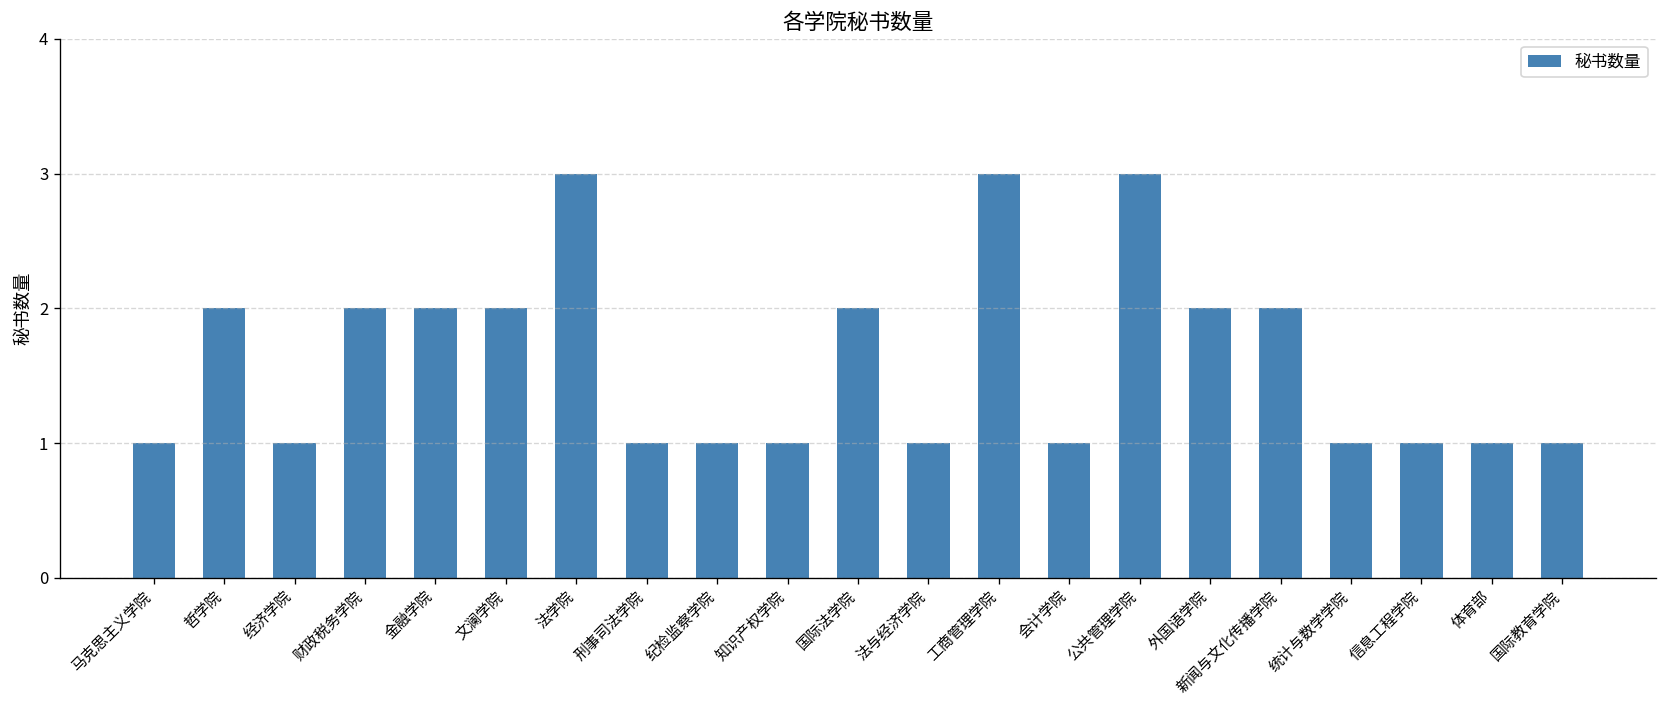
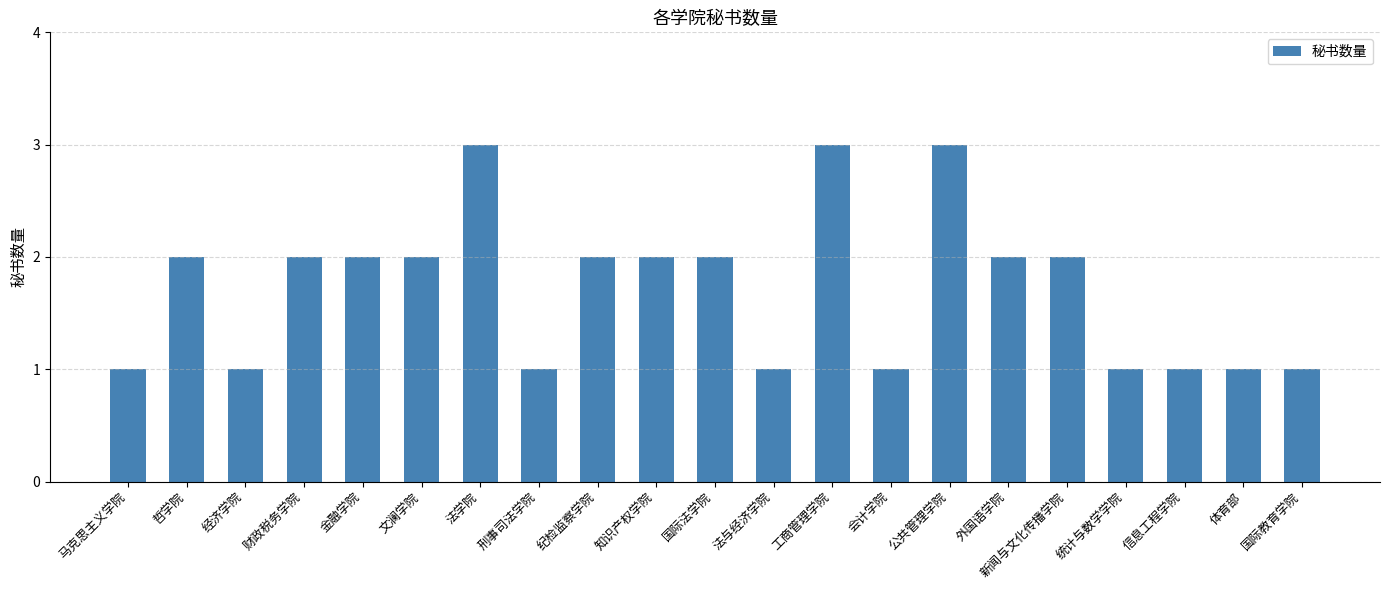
  {
    "马克思主义学院": 1,
    "哲学院": 2,
    "经济学院": 1,
    "财政税务学院": 2,
    "金融学院": 2,
    "文澜学院": 2,
    "法学院": 3,
    "刑事司法学院": 1,
-   "纪检监察学院": 1,
-   "知识产权学院": 1,
+   "纪检监察学院": 2,
+   "知识产权学院": 2,
    "国际法学院": 2,
    "法与经济学院": 1,
    "工商管理学院": 3,
    "会计学院": 1,
    "公共管理学院": 3,
    "外国语学院": 2,
    "新闻与文化传播学院": 2,
    "统计与数学学院": 1,
    "信息工程学院": 1,
    "体育部": 1,
    "国际教育学院": 1
  }
